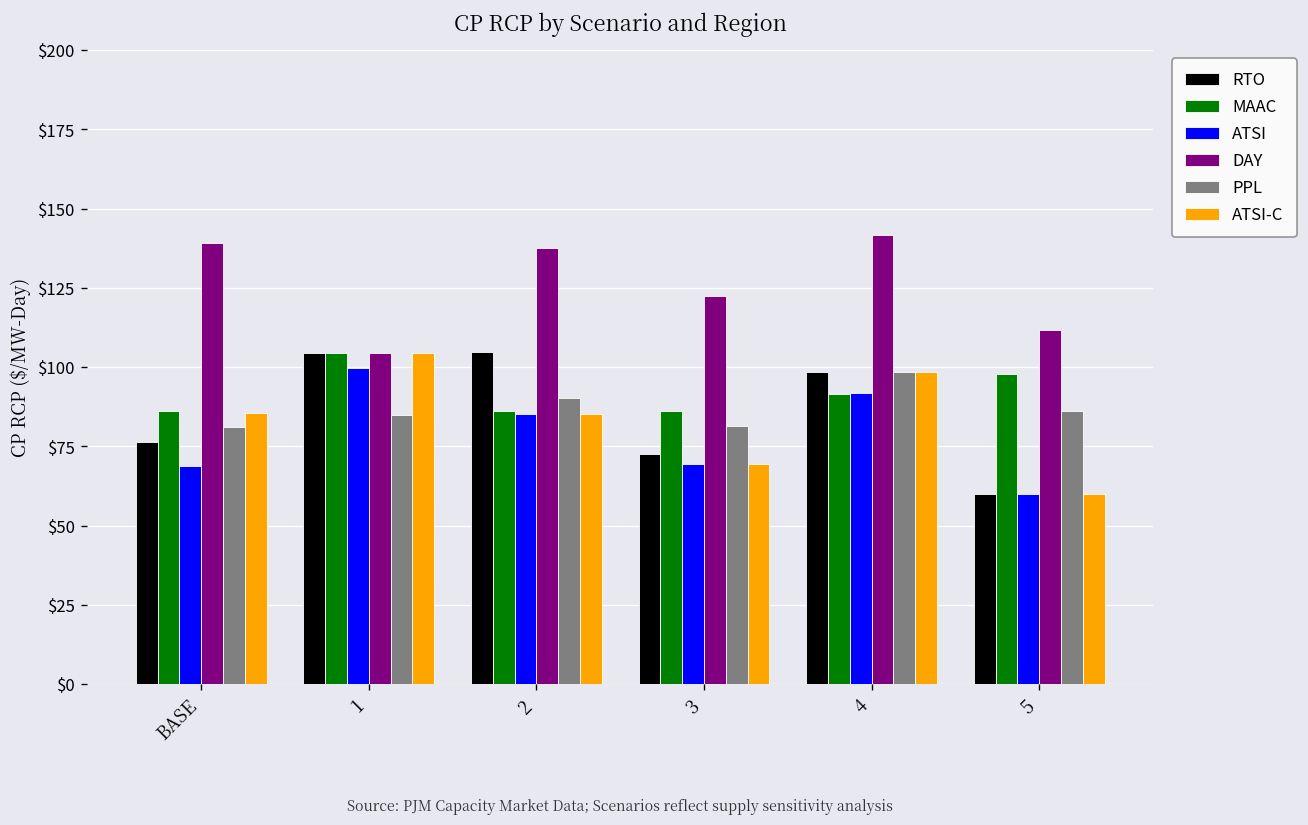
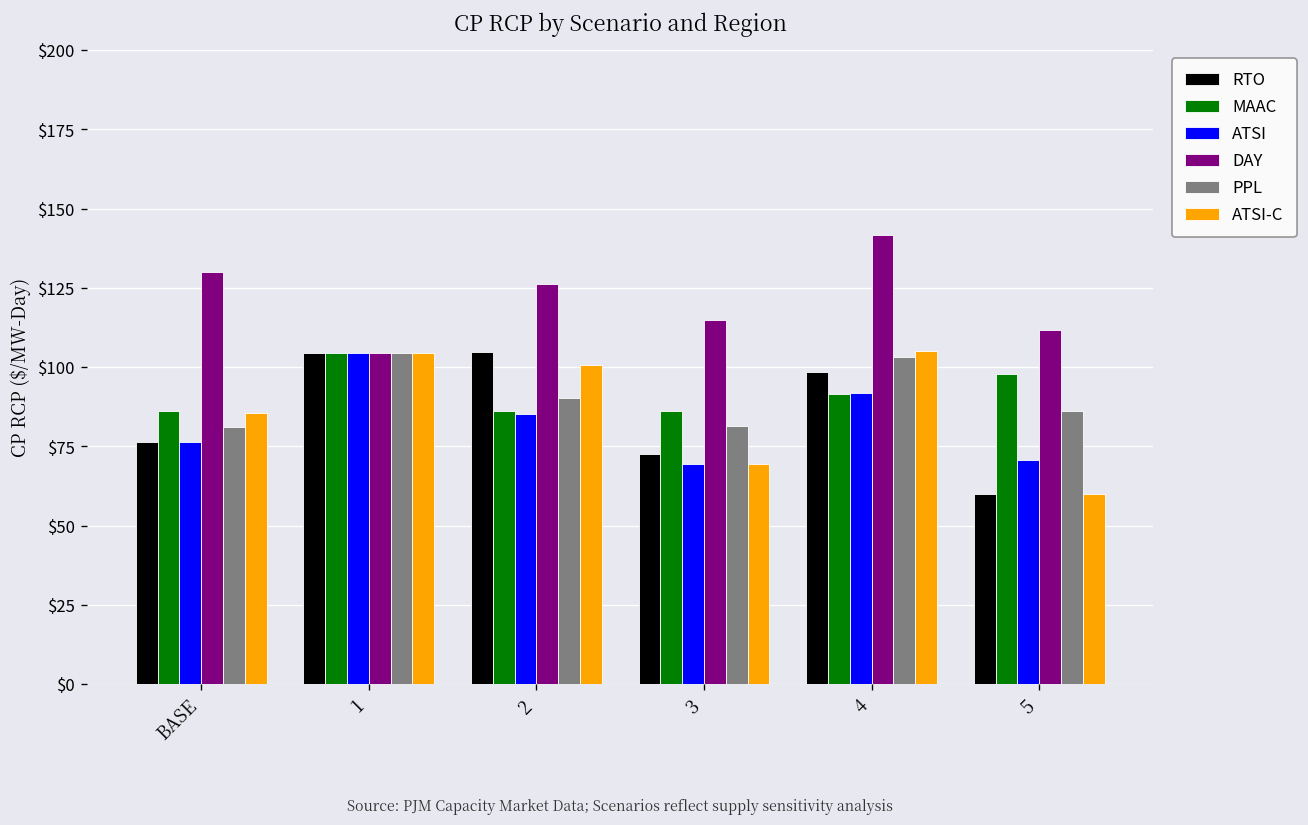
  {
    "RTO": {
      "BASE": "$77",
      "1": "$104",
      "2": "$105",
      "3": "$73",
      "4": "$98",
      "5": "$60"
    },
    "MAAC": {
      "BASE": "$86",
      "1": "$104",
      "2": "$86",
      "3": "$86",
      "4": "$92",
      "5": "$98"
    },
    "ATSI": {
-     "BASE": "$69",
-     "1": "$100",
+     "BASE": "$77",
+     "1": "$104",
      "2": "$85",
      "3": "$69",
      "4": "$92",
-     "5": "$60"
+     "5": "$71"
    },
    "DAY": {
-     "BASE": "$139",
+     "BASE": "$130",
      "1": "$104",
-     "2": "$138",
-     "3": "$123",
+     "2": "$126",
+     "3": "$115",
      "4": "$142",
      "5": "$112"
    },
    "PPL": {
      "BASE": "$81",
-     "1": "$85",
+     "1": "$104",
      "2": "$90",
      "3": "$81",
-     "4": "$98",
+     "4": "$103",
      "5": "$86"
    },
    "ATSI-C": {
      "BASE": "$86",
      "1": "$104",
-     "2": "$85",
+     "2": "$101",
      "3": "$69",
-     "4": "$98",
+     "4": "$105",
      "5": "$60"
    }
  }
